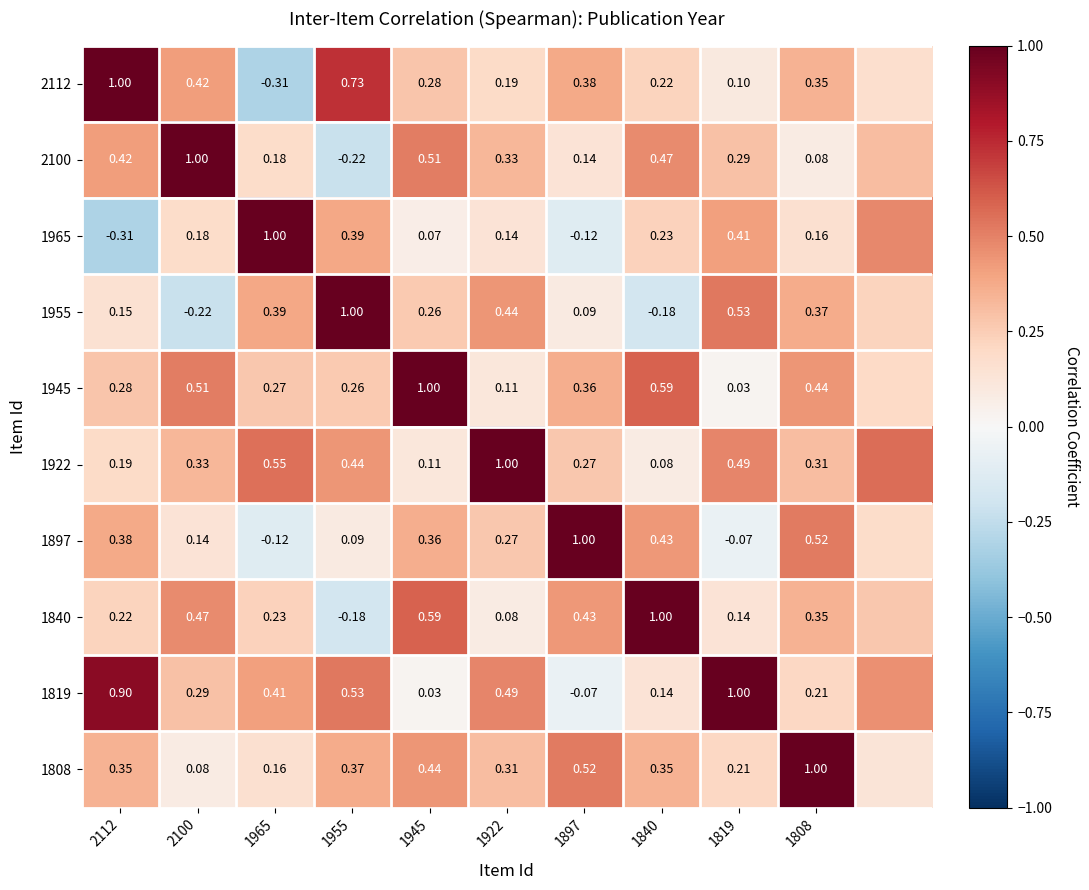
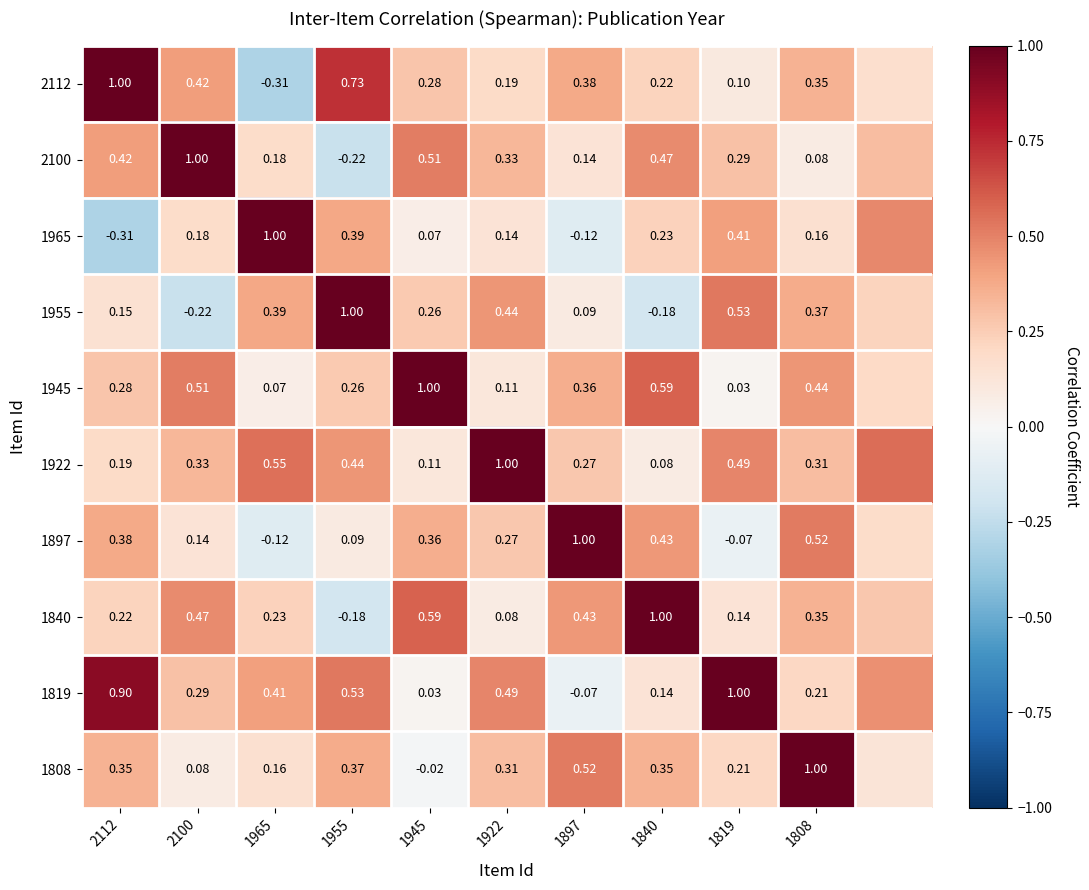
  {
    "2112": {
      "2112": 1.00,
      "2100": 0.42,
      "1965": -0.31,
      "1955": 0.73,
      "1945": 0.28,
      "1922": 0.19,
      "1897": 0.38,
      "1840": 0.22,
      "1819": 0.10,
      "1808": 0.35
    },
    "2100": {
      "2112": 0.42,
      "2100": 1.00,
      "1965": 0.18,
      "1955": -0.22,
      "1945": 0.51,
      "1922": 0.33,
      "1897": 0.14,
      "1840": 0.47,
      "1819": 0.29,
      "1808": 0.08
    },
    "1965": {
      "2112": -0.31,
      "2100": 0.18,
      "1965": 1.00,
      "1955": 0.39,
      "1945": 0.07,
      "1922": 0.14,
      "1897": -0.12,
      "1840": 0.23,
      "1819": 0.41,
      "1808": 0.16
    },
    "1955": {
      "2112": 0.15,
      "2100": -0.22,
      "1965": 0.39,
      "1955": 1.00,
      "1945": 0.26,
      "1922": 0.44,
      "1897": 0.09,
      "1840": -0.18,
      "1819": 0.53,
      "1808": 0.37
    },
    "1945": {
      "2112": 0.28,
      "2100": 0.51,
-     "1965": 0.27,
+     "1965": 0.07,
      "1955": 0.26,
      "1945": 1.00,
      "1922": 0.11,
      "1897": 0.36,
      "1840": 0.59,
      "1819": 0.03,
      "1808": 0.44
    },
    "1922": {
      "2112": 0.19,
      "2100": 0.33,
      "1965": 0.55,
      "1955": 0.44,
      "1945": 0.11,
      "1922": 1.00,
      "1897": 0.27,
      "1840": 0.08,
      "1819": 0.49,
      "1808": 0.31
    },
    "1897": {
      "2112": 0.38,
      "2100": 0.14,
      "1965": -0.12,
      "1955": 0.09,
      "1945": 0.36,
      "1922": 0.27,
      "1897": 1.00,
      "1840": 0.43,
      "1819": -0.07,
      "1808": 0.52
    },
    "1840": {
      "2112": 0.22,
      "2100": 0.47,
      "1965": 0.23,
      "1955": -0.18,
      "1945": 0.59,
      "1922": 0.08,
      "1897": 0.43,
      "1840": 1.00,
      "1819": 0.14,
      "1808": 0.35
    },
    "1819": {
      "2112": 0.90,
      "2100": 0.29,
      "1965": 0.41,
      "1955": 0.53,
      "1945": 0.03,
      "1922": 0.49,
      "1897": -0.07,
      "1840": 0.14,
      "1819": 1.00,
      "1808": 0.21
    },
    "1808": {
      "2112": 0.35,
      "2100": 0.08,
      "1965": 0.16,
      "1955": 0.37,
-     "1945": 0.44,
+     "1945": -0.02,
      "1922": 0.31,
      "1897": 0.52,
      "1840": 0.35,
      "1819": 0.21,
      "1808": 1.00
    }
  }
